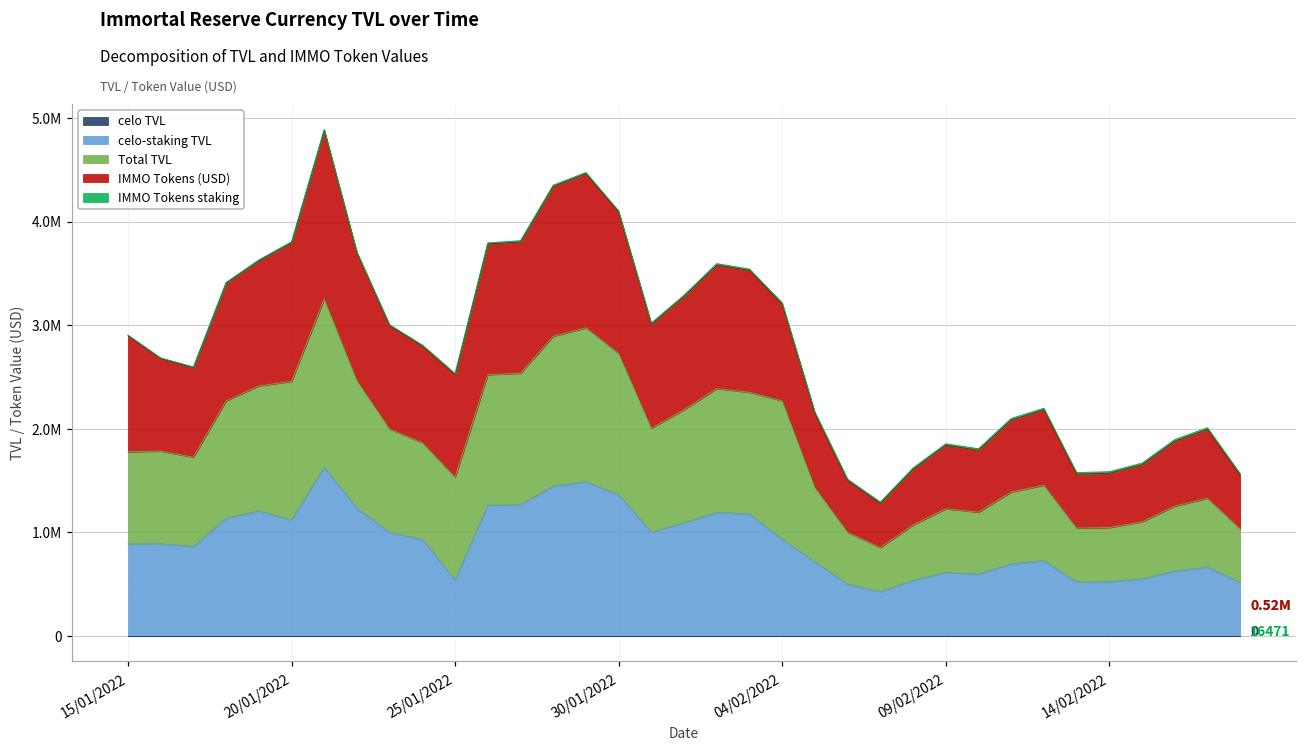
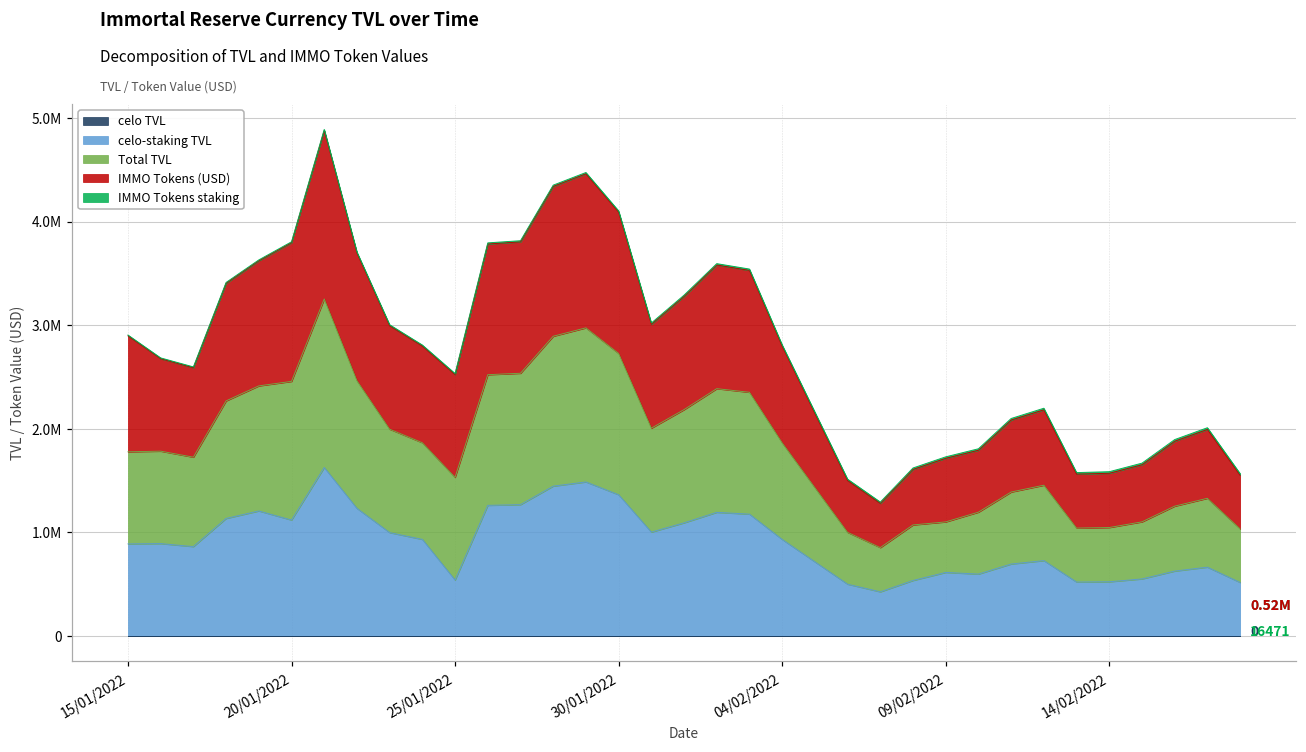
  {
    "celo TVL": {
      "15/01/2022": 0,
      "20/01/2022": 0,
      "25/01/2022": 0,
      "30/01/2022": 0,
      "04/02/2022": 0,
      "09/02/2022": 0,
      "14/02/2022": 0
    },
    "celo-staking TVL": {
      "15/01/2022": 900000,
      "20/01/2022": 1100000,
      "25/01/2022": 500000,
      "30/01/2022": 1400000,
      "04/02/2022": 900000,
      "09/02/2022": 600000,
      "14/02/2022": 500000
    },
    "Total TVL": {
      "15/01/2022": 900000,
      "20/01/2022": 1300000,
      "25/01/2022": 1000000,
      "30/01/2022": 1400000,
-     "04/02/2022": 1300000,
-     "09/02/2022": 600000,
+     "04/02/2022": 900000,
+     "09/02/2022": 500000,
      "14/02/2022": 500000
    }
  }
